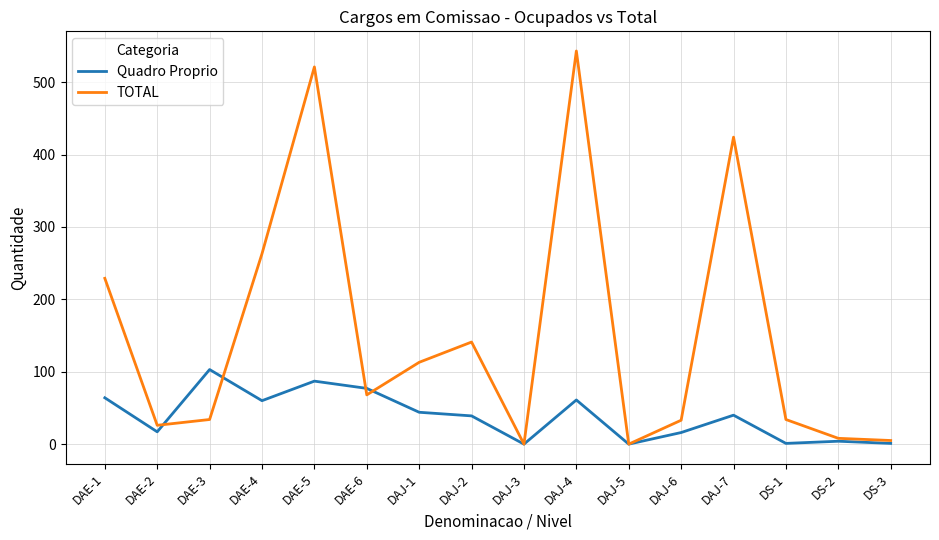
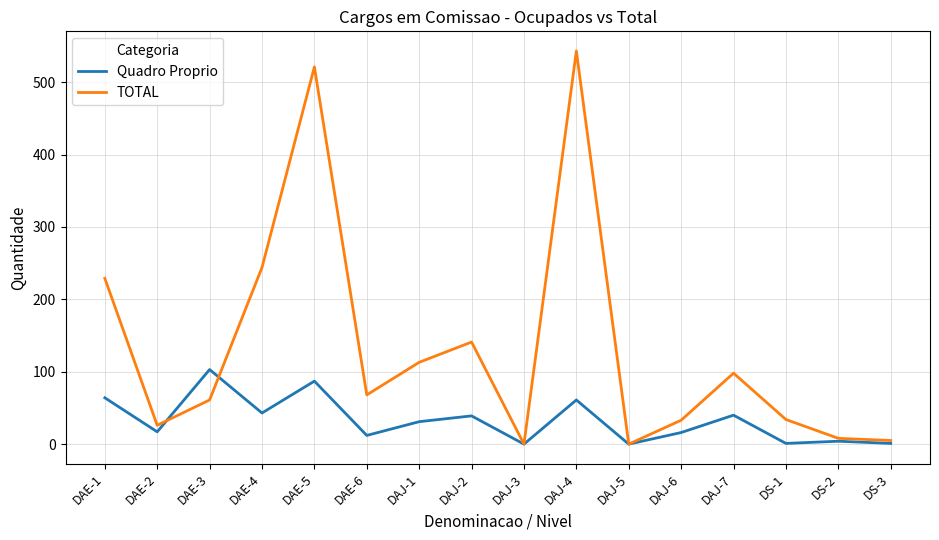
  {
    "Quadro Proprio": {
      "DAE-1": 60,
      "DAE-2": 20,
      "DAE-3": 100,
-     "DAE-4": 60,
+     "DAE-4": 40,
      "DAE-5": 90,
-     "DAE-6": 80,
-     "DAJ-1": 40,
+     "DAE-6": 10,
+     "DAJ-1": 30,
      "DAJ-2": 40,
      "DAJ-4": 60,
      "DAJ-6": 20,
      "DAJ-7": 40,
      "DS-1": 0,
      "DS-2": 0,
      "DS-3": 0
    },
    "TOTAL": {
      "DAE-1": 230,
      "DAE-2": 30,
-     "DAE-3": 30,
-     "DAE-4": 260,
+     "DAE-3": 60,
+     "DAE-4": 240,
      "DAE-5": 520,
      "DAE-6": 70,
      "DAJ-1": 110,
      "DAJ-2": 140,
      "DAJ-4": 540,
      "DAJ-6": 30,
-     "DAJ-7": 420,
+     "DAJ-7": 100,
      "DS-1": 30,
      "DS-2": 10,
      "DS-3": 10
    }
  }
